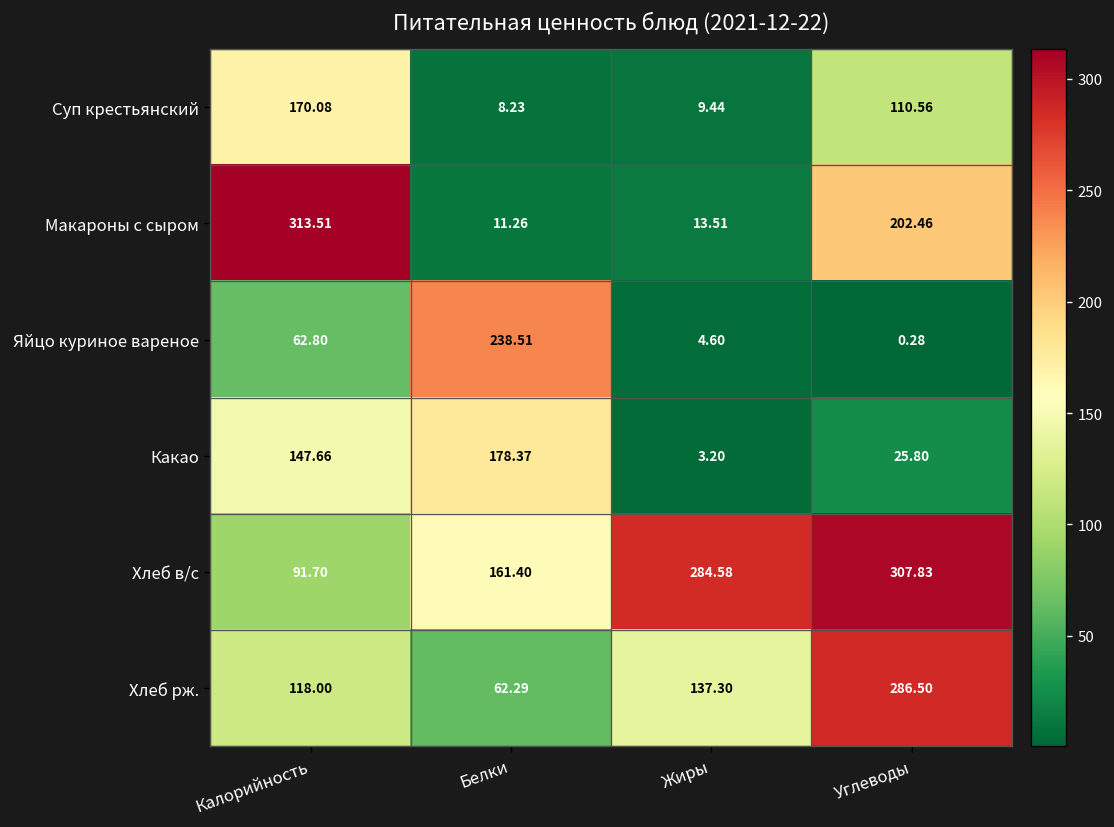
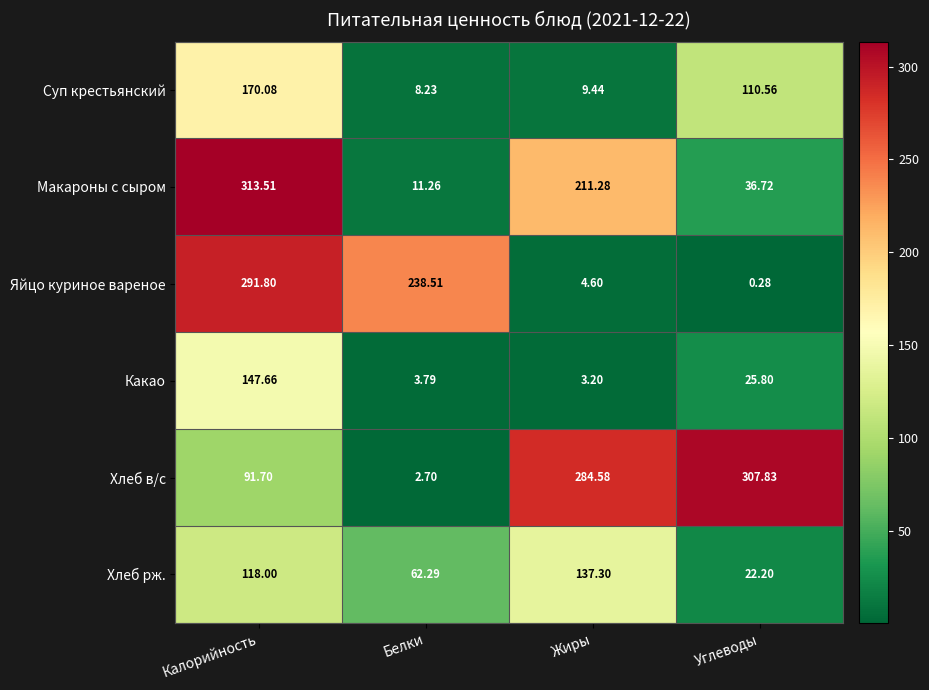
  {
    "Суп крестьянский": {
      "Калорийность": 170.08,
      "Белки": 8.23,
      "Жиры": 9.44,
      "Углеводы": 110.56
    },
    "Макароны с сыром": {
      "Калорийность": 313.51,
      "Белки": 11.26,
-     "Жиры": 13.51,
-     "Углеводы": 202.46
+     "Жиры": 211.28,
+     "Углеводы": 36.72
    },
    "Яйцо куриное вареное": {
-     "Калорийность": 62.80,
+     "Калорийность": 291.80,
      "Белки": 238.51,
      "Жиры": 4.60,
      "Углеводы": 0.28
    },
    "Какао": {
      "Калорийность": 147.66,
-     "Белки": 178.37,
+     "Белки": 3.79,
      "Жиры": 3.20,
      "Углеводы": 25.80
    },
    "Хлеб в/с": {
      "Калорийность": 91.70,
-     "Белки": 161.40,
+     "Белки": 2.70,
      "Жиры": 284.58,
      "Углеводы": 307.83
    },
    "Хлеб рж.": {
      "Калорийность": 118.00,
      "Белки": 62.29,
      "Жиры": 137.30,
-     "Углеводы": 286.50
+     "Углеводы": 22.20
    }
  }
